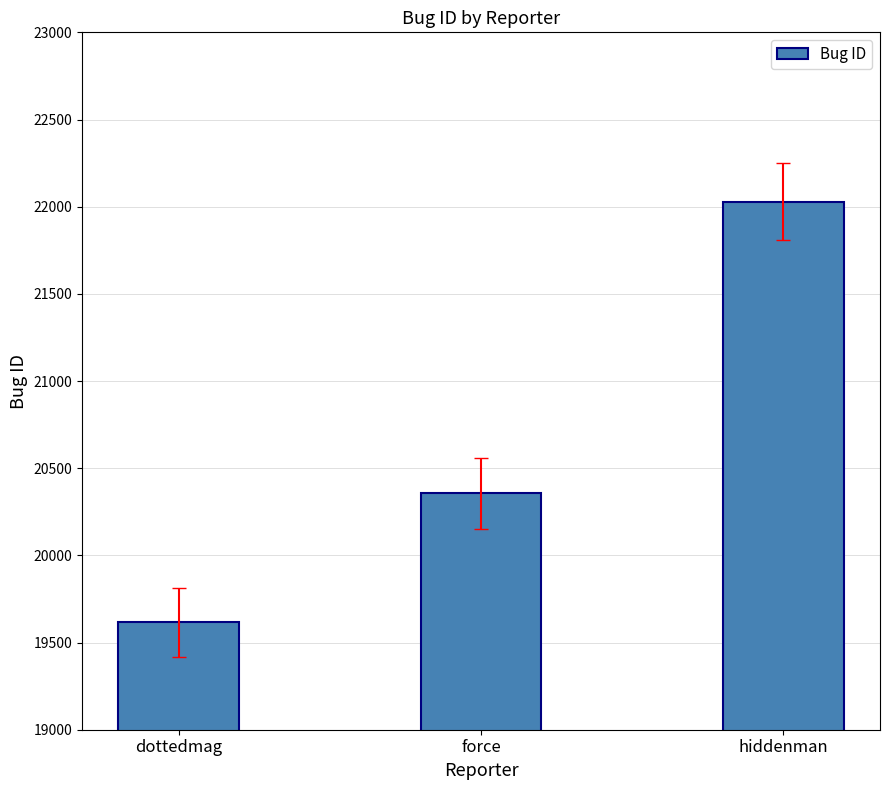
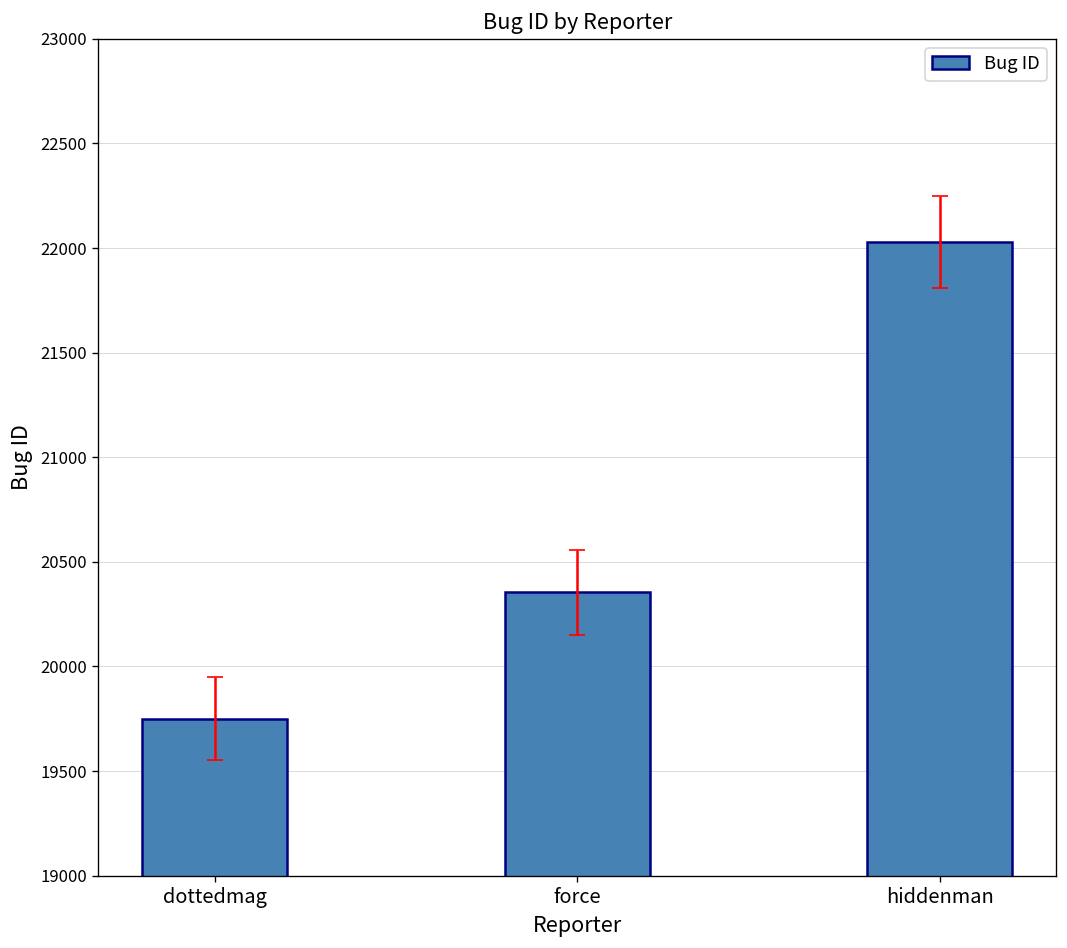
  {
    "Bug ID": {
-     "dottedmag": 19620,
+     "dottedmag": 19750,
      "force": 20360,
      "hiddenman": 22030
    }
  }
